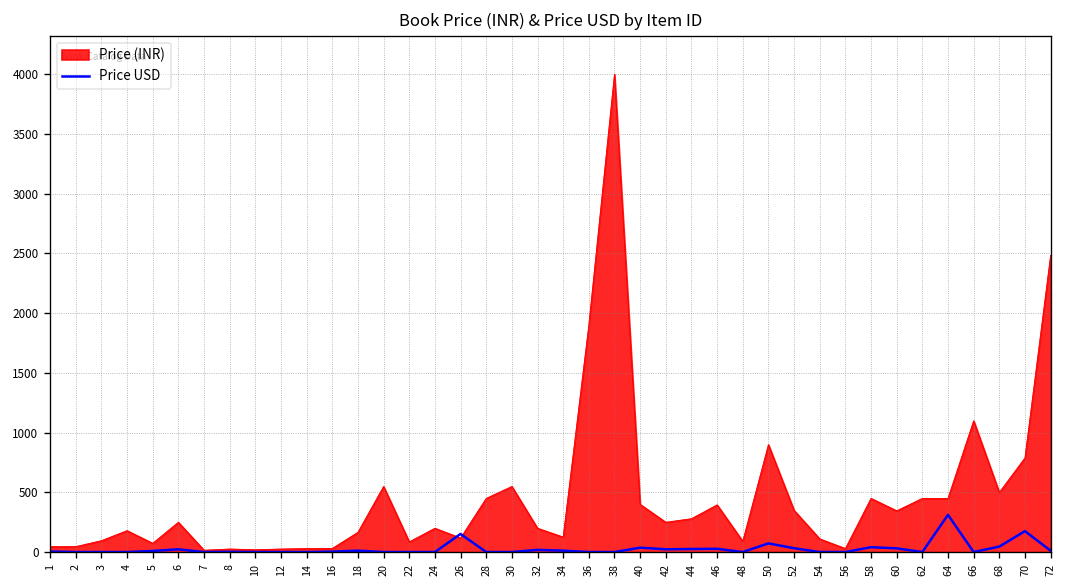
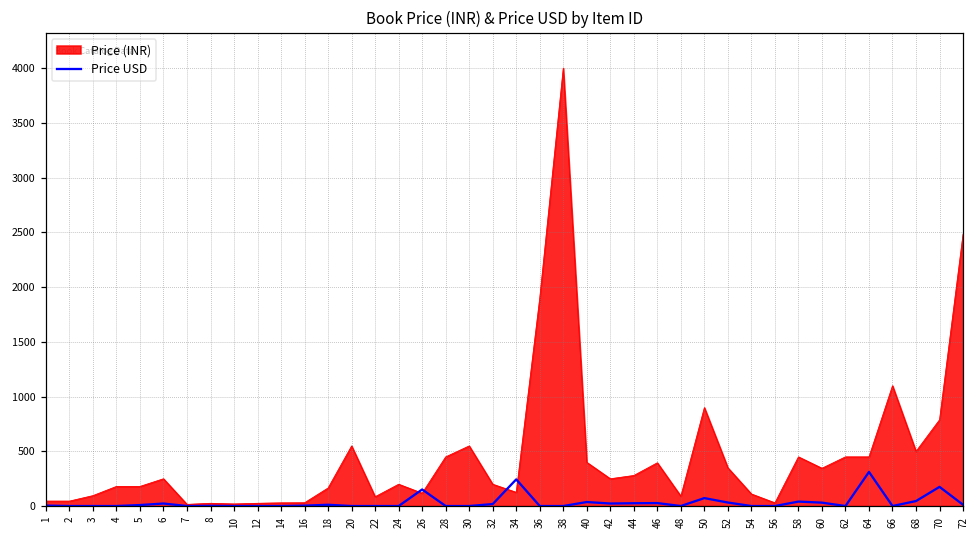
  {
    "Price (INR)": {
      "1": 0,
      "2": 0,
      "3": 100,
      "4": 200,
-     "5": 100,
+     "5": 200,
      "6": 200,
      "14": 0,
      "16": 0,
      "18": 200,
      "20": 500,
      "22": 100,
      "24": 200,
      "26": 100,
      "28": 400,
      "30": 500,
      "32": 200,
      "34": 100,
      "36": 1900,
      "38": 4000,
      "40": 400,
      "42": 200,
      "44": 300,
      "46": 400,
      "48": 100,
      "50": 900,
      "52": 300,
      "54": 100,
      "56": 0,
      "58": 400,
      "60": 300,
      "62": 400,
      "64": 400,
      "66": 1100,
      "68": 500,
      "70": 800,
      "72": 2500
    },
    "Price USD": {
      "1": 0,
      "2": 0,
      "3": 0,
      "4": 0,
      "5": 0,
      "6": 0,
      "14": 0,
      "16": 0,
      "18": 0,
      "20": 0,
      "22": 0,
      "24": 0,
      "26": 200,
      "28": 0,
      "30": 0,
      "32": 0,
-     "34": 0,
+     "34": 200,
      "36": 0,
      "38": 0,
      "40": 0,
      "42": 0,
      "44": 0,
      "46": 0,
      "48": 0,
      "50": 100,
      "52": 0,
      "54": 0,
      "56": 0,
      "58": 0,
      "60": 0,
      "62": 0,
      "64": 300,
      "66": 0,
      "68": 0,
      "70": 200,
      "72": 0
    }
  }
